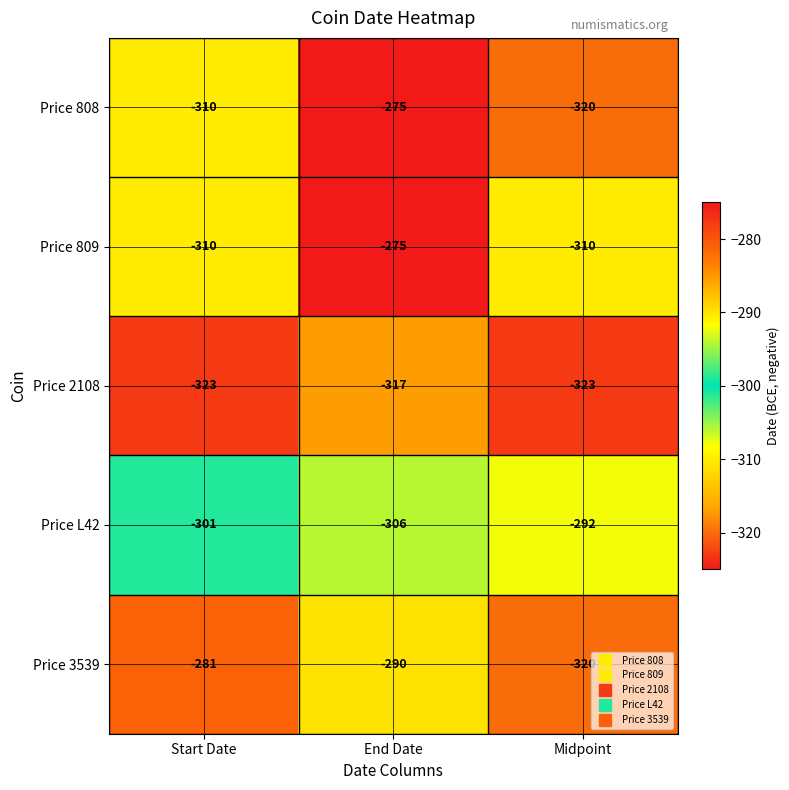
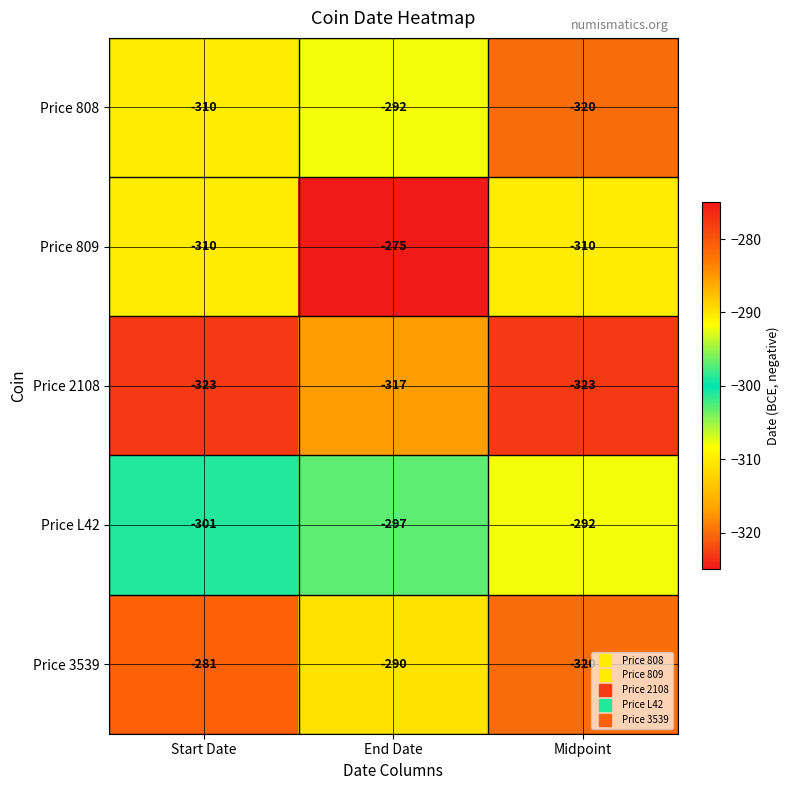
  {
    "Price 808": {
      "Start Date": -310,
-     "End Date": -275,
+     "End Date": -292,
      "Midpoint": -320
    },
    "Price 809": {
      "Start Date": -310,
      "End Date": -275,
      "Midpoint": -310
    },
    "Price 2108": {
      "Start Date": -323,
      "End Date": -317,
      "Midpoint": -323
    },
    "Price L42": {
      "Start Date": -301,
-     "End Date": -306,
+     "End Date": -297,
      "Midpoint": -292
    },
    "Price 3539": {
      "Start Date": -281,
      "End Date": -290
    }
  }
